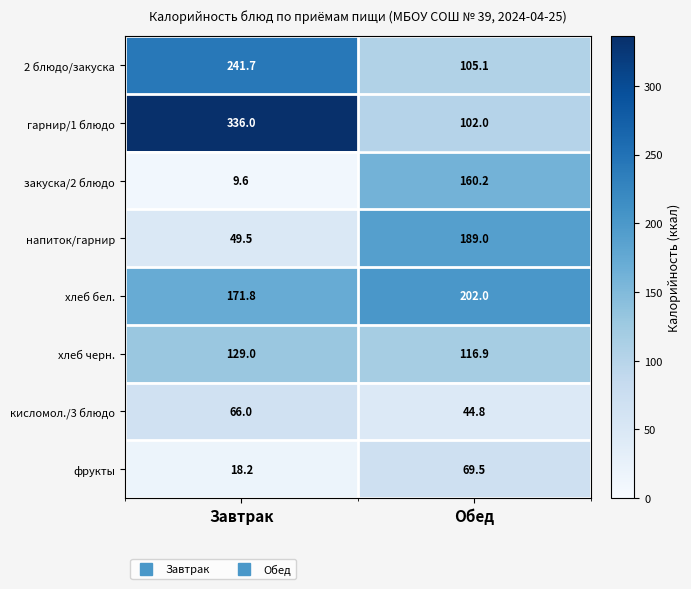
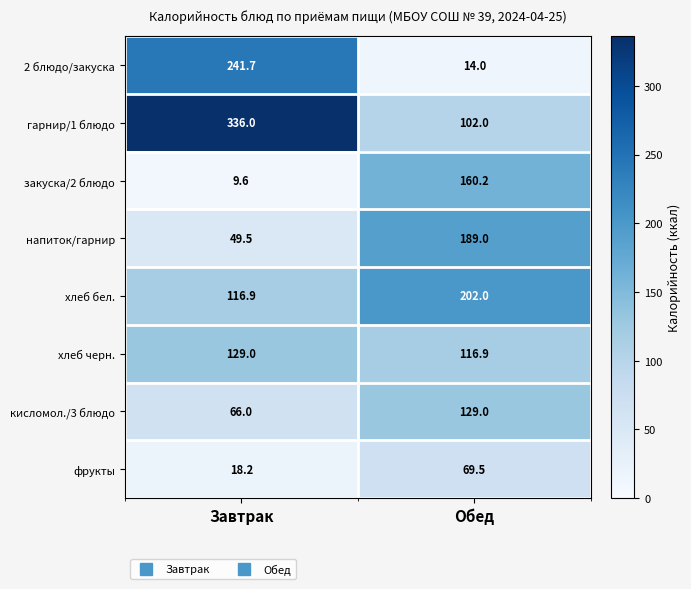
  {
    "2 блюдо/закуска": {
      "Завтрак": 241.7,
-     "Обед": 105.1
+     "Обед": 14.0
    },
    "гарнир/1 блюдо": {
      "Завтрак": 336.0,
      "Обед": 102.0
    },
    "закуска/2 блюдо": {
      "Завтрак": 9.6,
      "Обед": 160.2
    },
    "напиток/гарнир": {
      "Завтрак": 49.5,
      "Обед": 189.0
    },
    "хлеб бел.": {
-     "Завтрак": 171.8,
+     "Завтрак": 116.9,
      "Обед": 202.0
    },
    "хлеб черн.": {
      "Завтрак": 129.0,
      "Обед": 116.9
    },
    "кисломол./3 блюдо": {
      "Завтрак": 66.0,
-     "Обед": 44.8
+     "Обед": 129.0
    },
    "фрукты": {
      "Завтрак": 18.2,
      "Обед": 69.5
    }
  }
